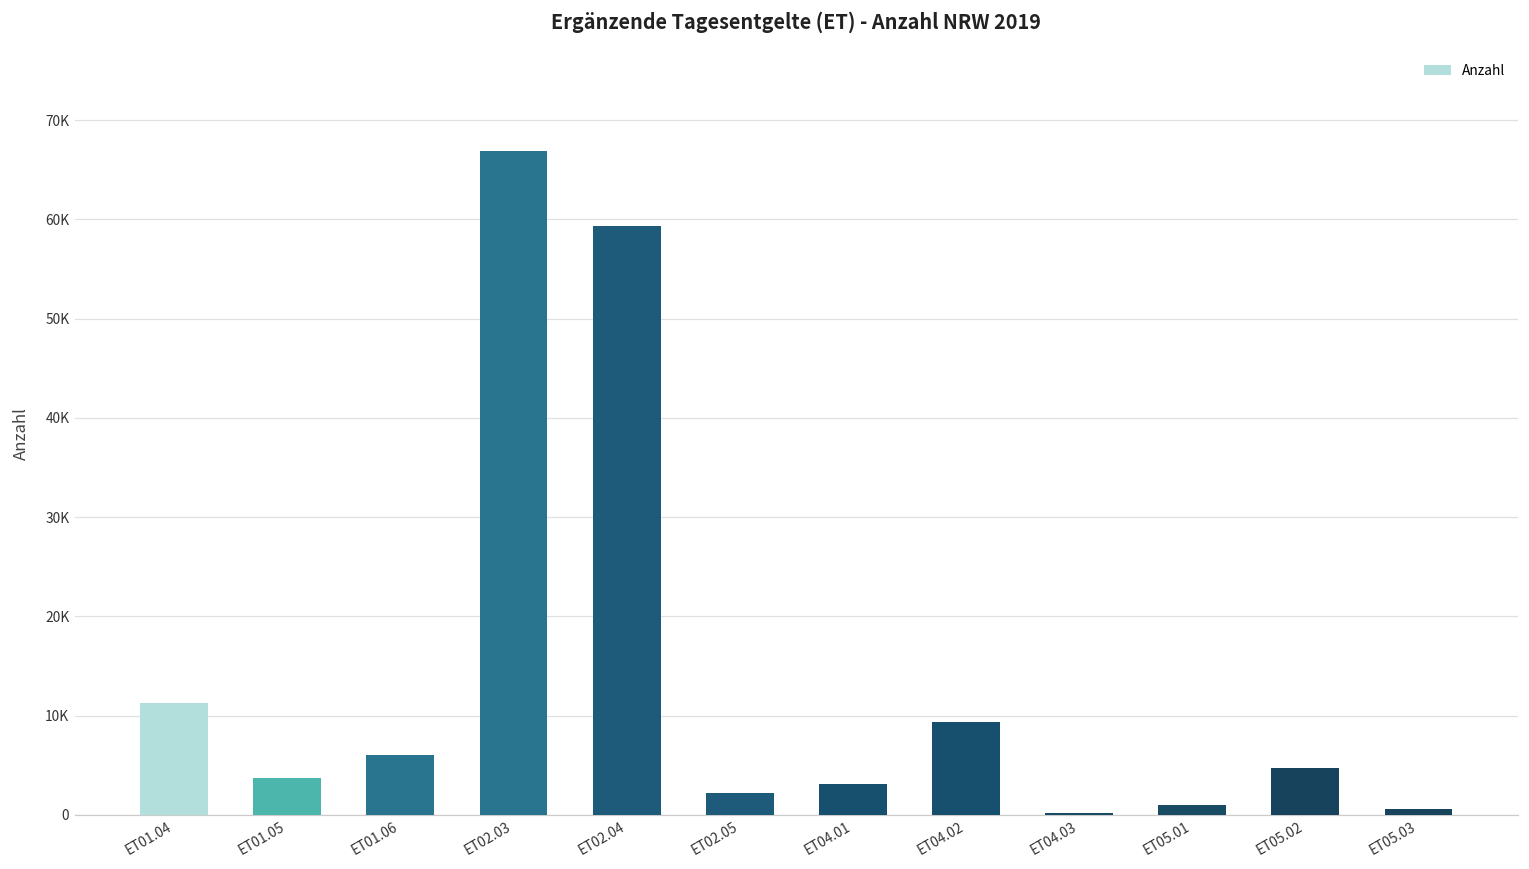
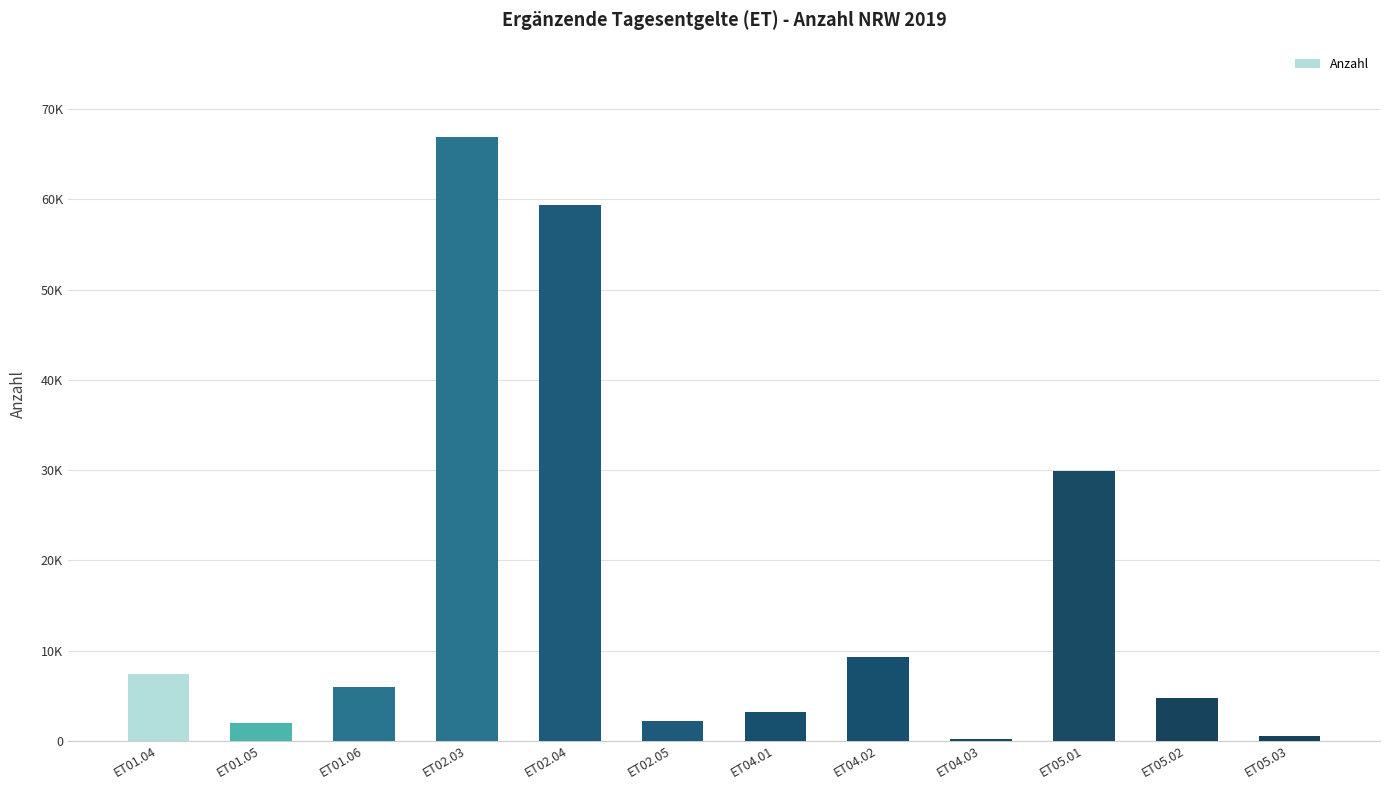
  {
-   "ET01.04": 11000,
-   "ET01.05": 4000,
+   "ET01.04": 7000,
+   "ET01.05": 2000,
    "ET01.06": 6000,
    "ET02.03": 67000,
    "ET02.04": 59000,
    "ET02.05": 2000,
    "ET04.01": 3000,
    "ET04.02": 9000,
-   "ET05.01": 1000,
+   "ET05.01": 30000,
    "ET05.02": 5000,
    "ET05.03": 1000
  }
